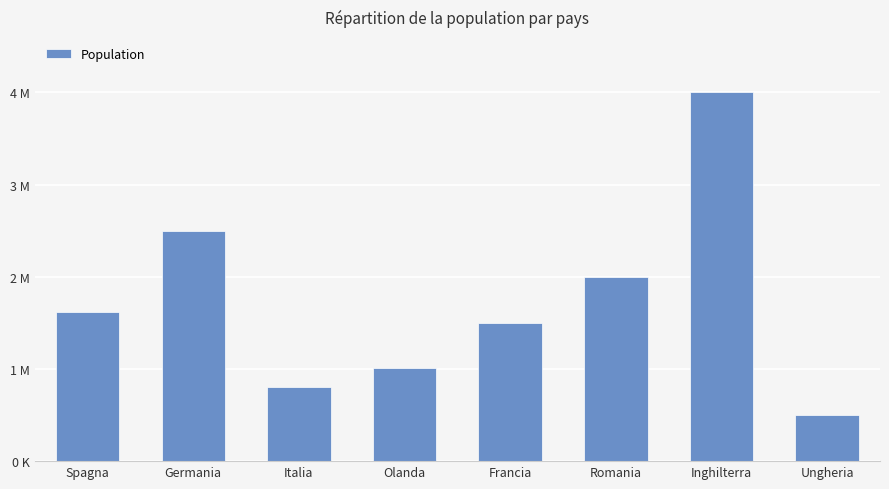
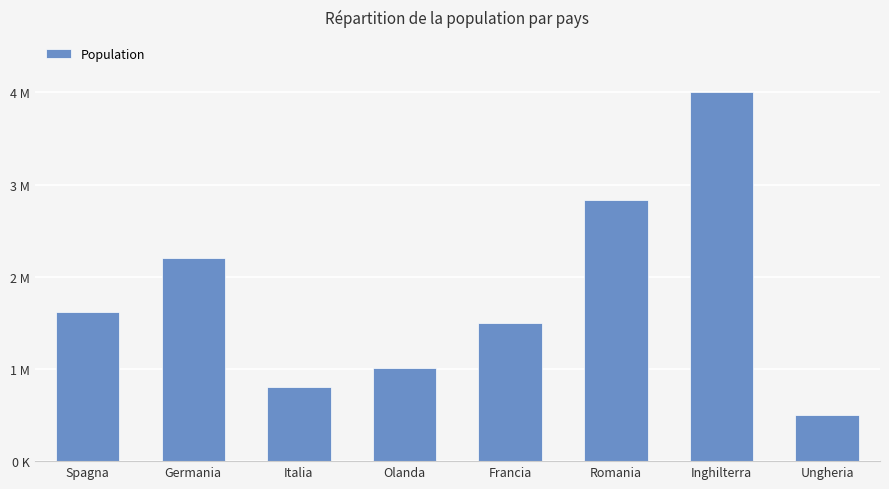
  {
    "Spagna": 1600000,
-   "Germania": 2500000,
+   "Germania": 2200000,
    "Italia": 800000,
    "Olanda": 1000000,
    "Francia": 1500000,
-   "Romania": 2000000,
+   "Romania": 2800000,
    "Inghilterra": 4000000,
    "Ungheria": 500000
  }
